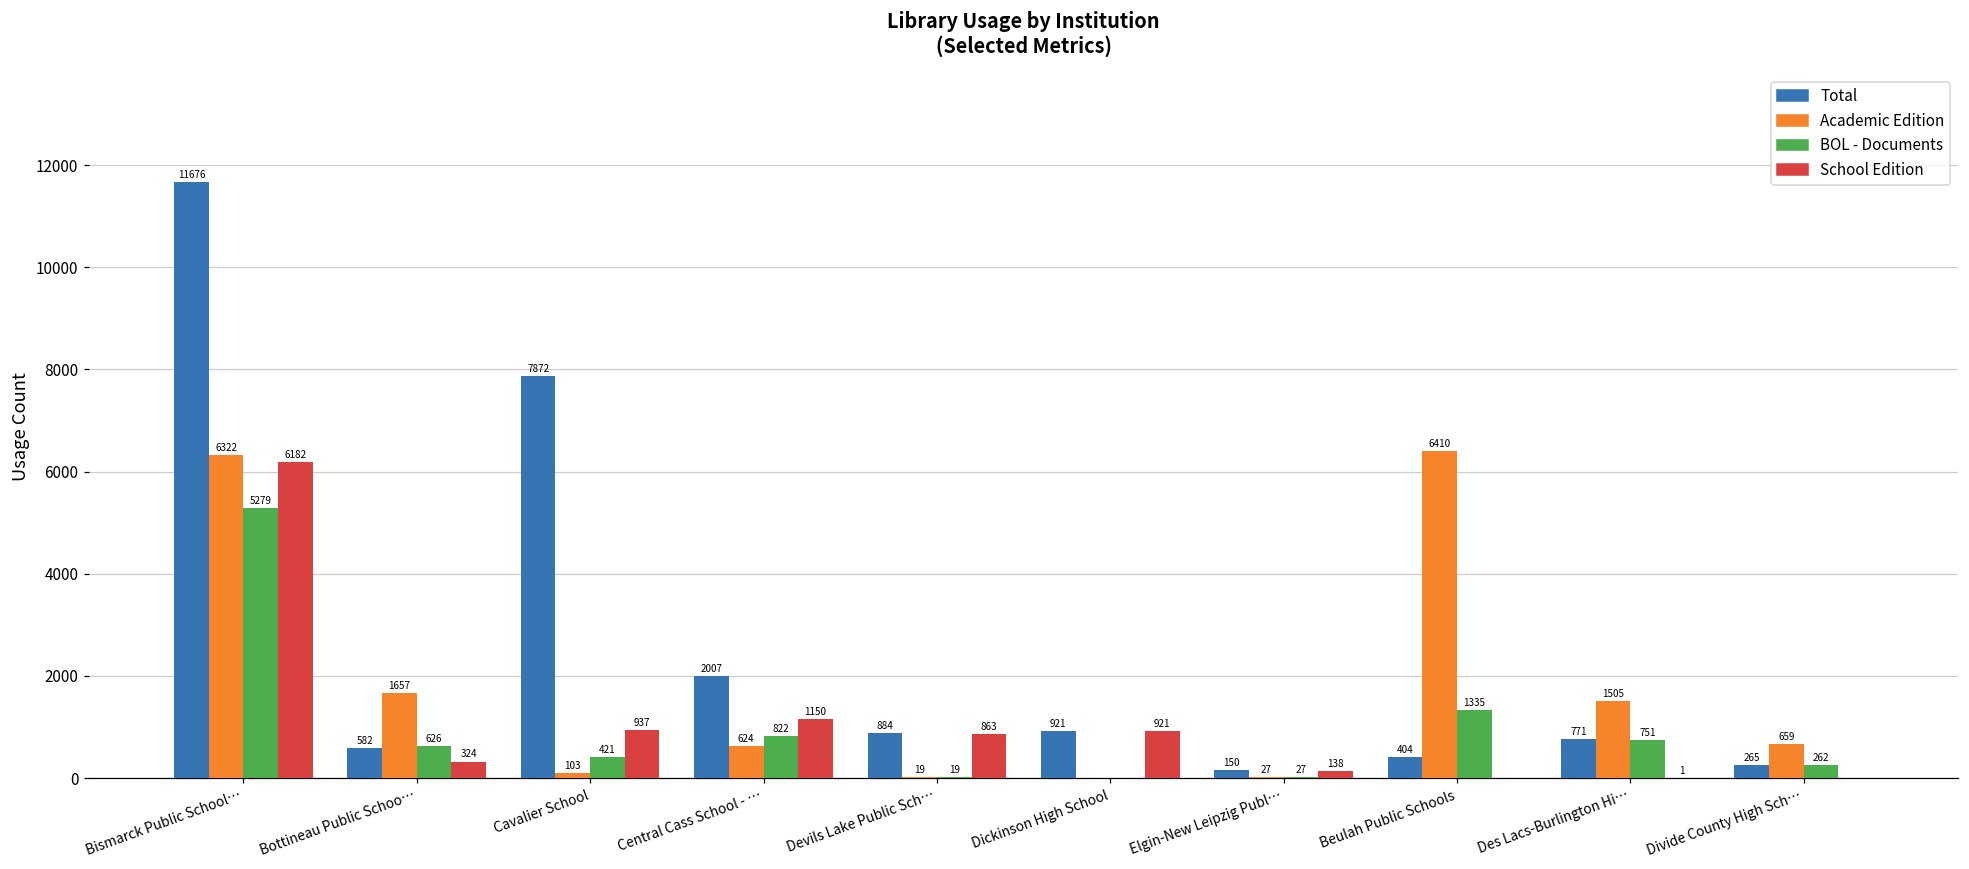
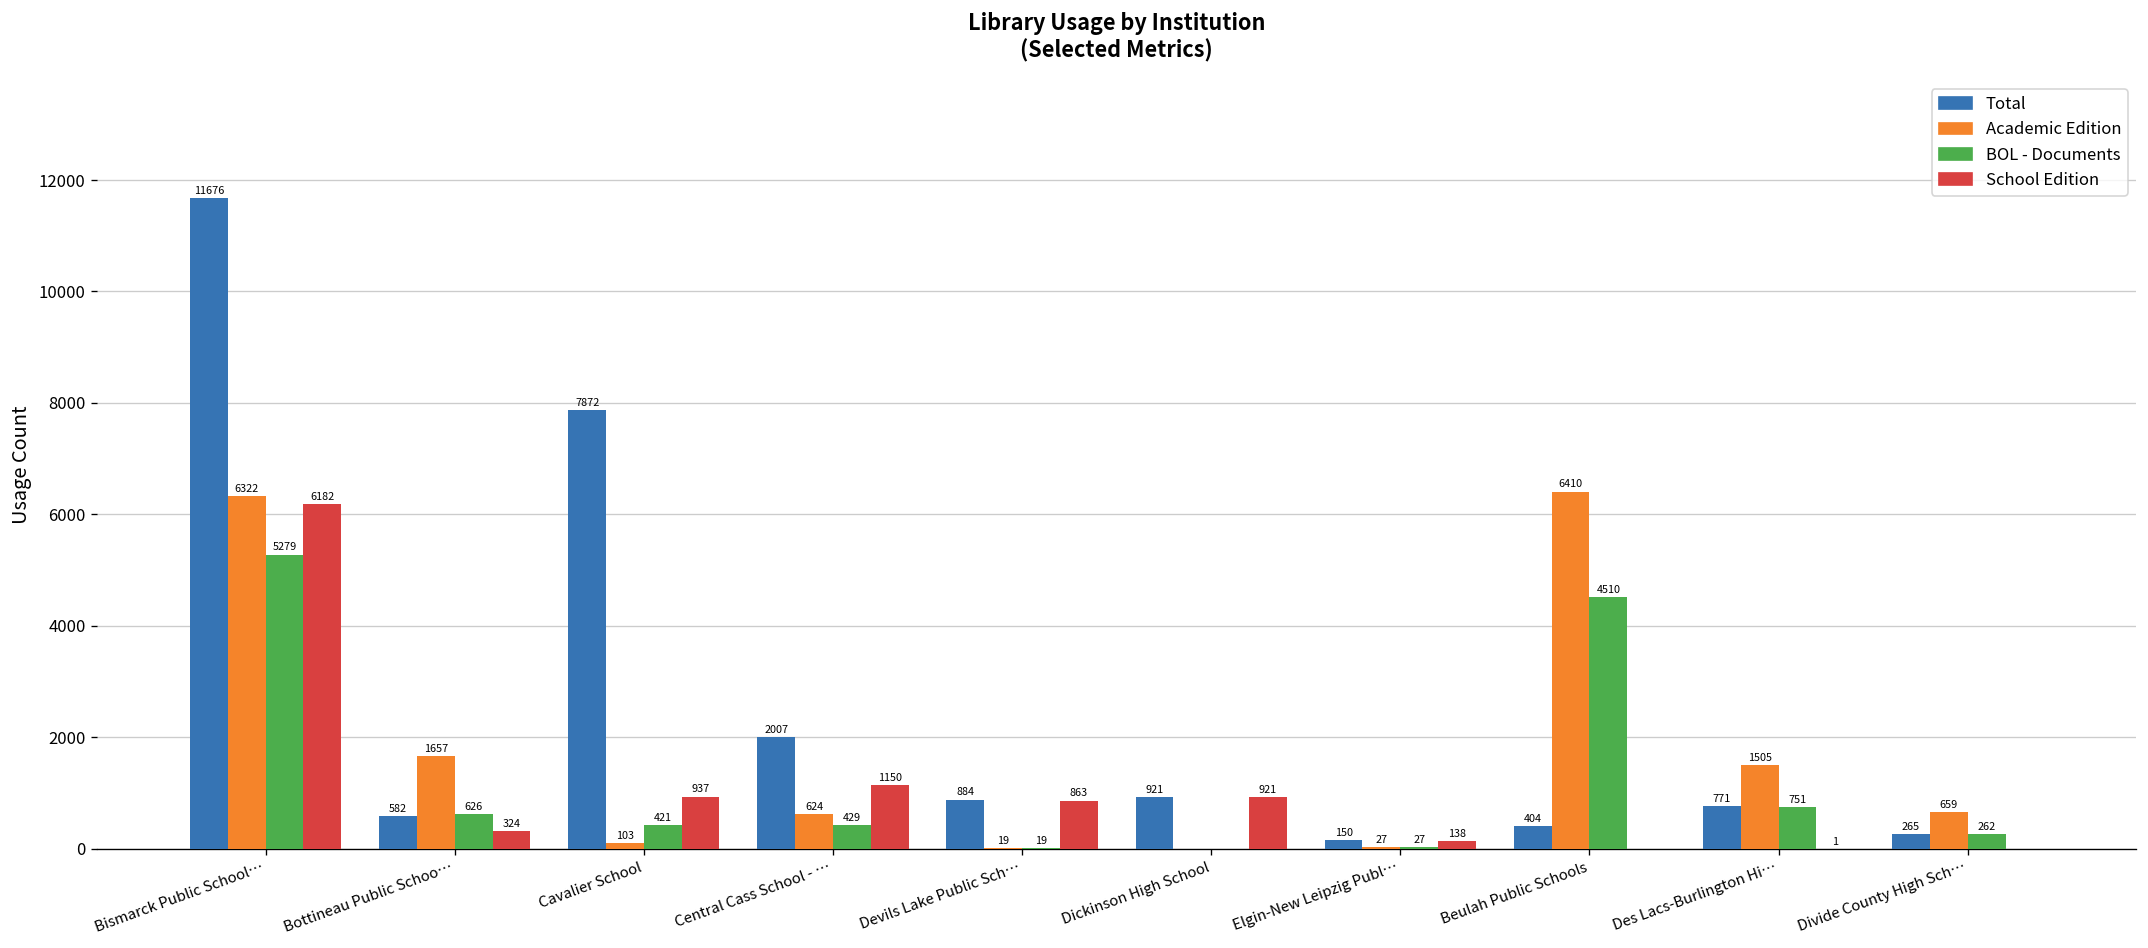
  {
    "Total": {
      "Bismarck Public School…": 11676,
      "Bottineau Public Schoo…": 582,
      "Cavalier School": 7872,
      "Central Cass School - …": 2007,
      "Devils Lake Public Sch…": 884,
      "Dickinson High School": 921,
      "Elgin-New Leipzig Publ…": 150,
      "Beulah Public Schools": 404,
      "Des Lacs-Burlington Hi…": 771,
      "Divide County High Sch…": 265
    },
    "Academic Edition": {
      "Bismarck Public School…": 6322,
      "Bottineau Public Schoo…": 1657,
      "Cavalier School": 103,
      "Central Cass School - …": 624,
      "Devils Lake Public Sch…": 19,
      "Elgin-New Leipzig Publ…": 27,
      "Beulah Public Schools": 6410,
      "Des Lacs-Burlington Hi…": 1505,
      "Divide County High Sch…": 659
    },
    "BOL - Documents": {
      "Bismarck Public School…": 5279,
      "Bottineau Public Schoo…": 626,
      "Cavalier School": 421,
-     "Central Cass School - …": 822,
+     "Central Cass School - …": 429,
      "Devils Lake Public Sch…": 19,
      "Elgin-New Leipzig Publ…": 27,
-     "Beulah Public Schools": 1335,
+     "Beulah Public Schools": 4510,
      "Des Lacs-Burlington Hi…": 751,
      "Divide County High Sch…": 262
    },
    "School Edition": {
      "Bismarck Public School…": 6182,
      "Bottineau Public Schoo…": 324,
      "Cavalier School": 937,
      "Central Cass School - …": 1150,
      "Devils Lake Public Sch…": 863,
      "Dickinson High School": 921,
      "Elgin-New Leipzig Publ…": 138,
      "Des Lacs-Burlington Hi…": 1
    }
  }
